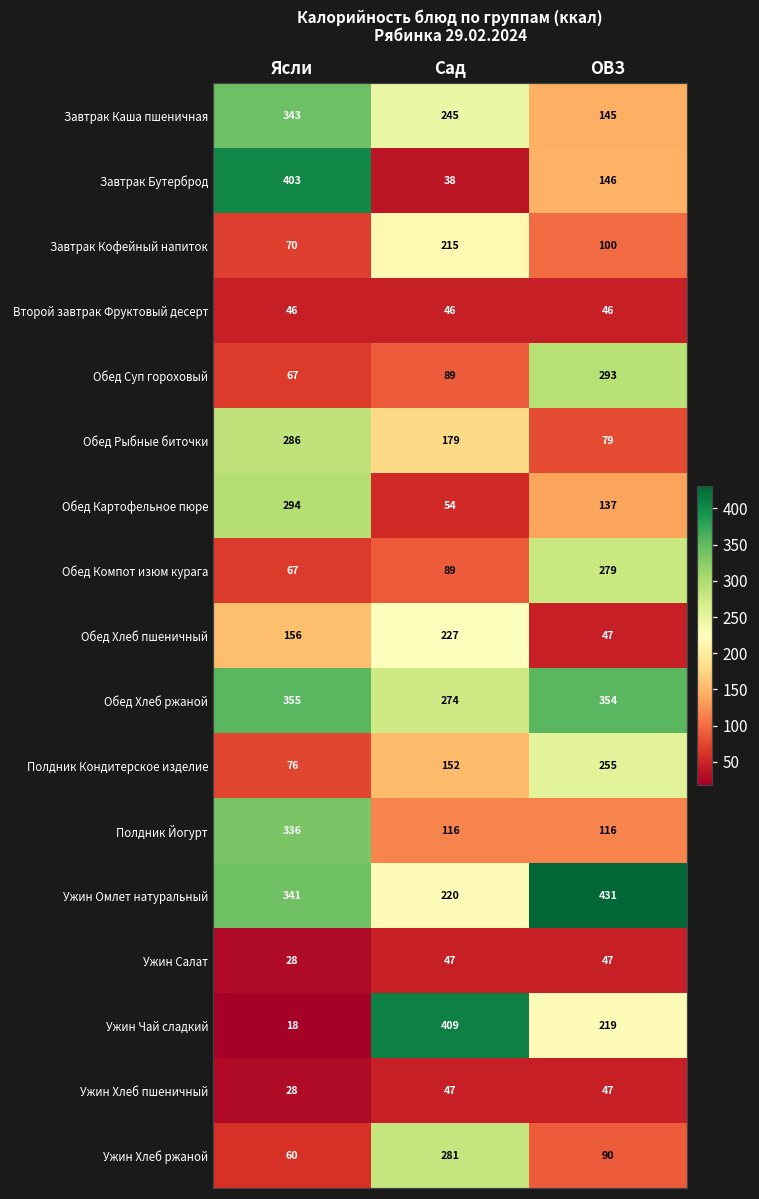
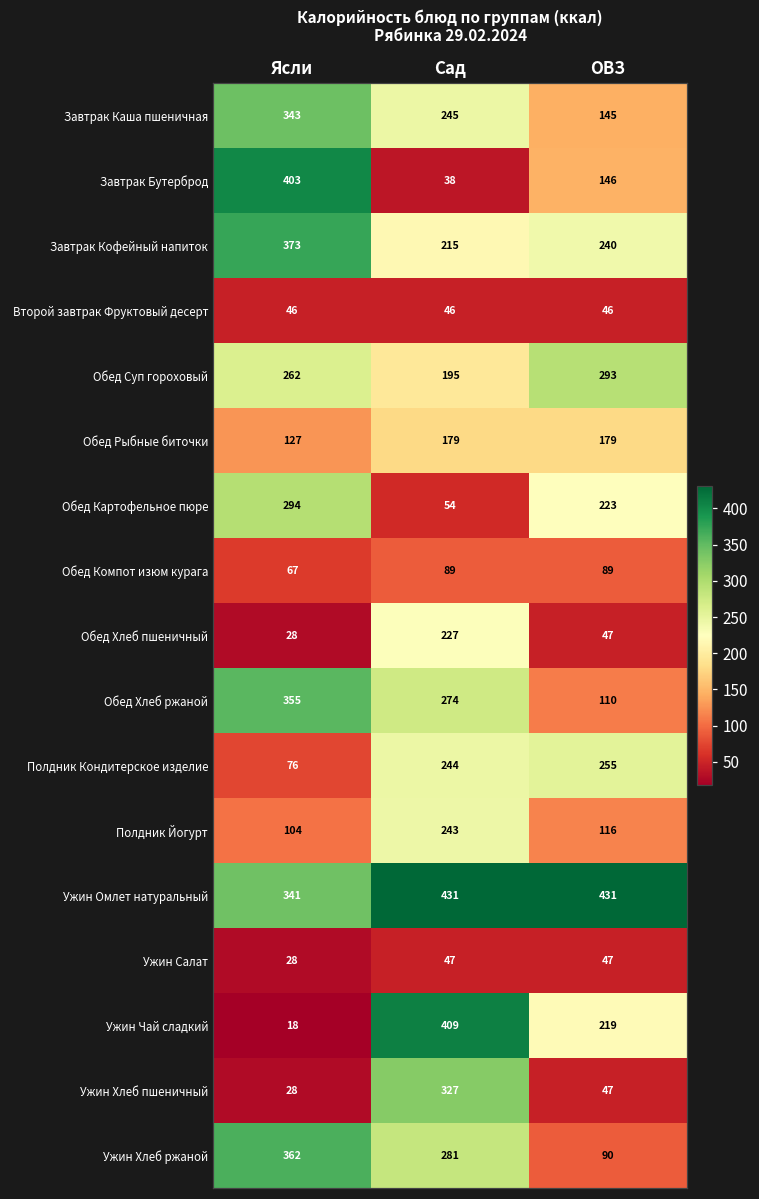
  {
    "Завтрак Каша пшеничная": {
      "Ясли": 343,
      "Сад": 245,
      "ОВЗ": 145
    },
    "Завтрак Бутерброд": {
      "Ясли": 403,
      "Сад": 38,
      "ОВЗ": 146
    },
    "Завтрак Кофейный напиток": {
-     "Ясли": 70,
+     "Ясли": 373,
      "Сад": 215,
-     "ОВЗ": 100
+     "ОВЗ": 240
    },
    "Второй завтрак Фруктовый десерт": {
      "Ясли": 46,
      "Сад": 46,
      "ОВЗ": 46
    },
    "Обед Суп гороховый": {
-     "Ясли": 67,
-     "Сад": 89,
+     "Ясли": 262,
+     "Сад": 195,
      "ОВЗ": 293
    },
    "Обед Рыбные биточки": {
-     "Ясли": 286,
+     "Ясли": 127,
      "Сад": 179,
-     "ОВЗ": 79
+     "ОВЗ": 179
    },
    "Обед Картофельное пюре": {
      "Ясли": 294,
      "Сад": 54,
-     "ОВЗ": 137
+     "ОВЗ": 223
    },
    "Обед Компот изюм курага": {
      "Ясли": 67,
      "Сад": 89,
-     "ОВЗ": 279
+     "ОВЗ": 89
    },
    "Обед Хлеб пшеничный": {
-     "Ясли": 156,
+     "Ясли": 28,
      "Сад": 227,
      "ОВЗ": 47
    },
    "Обед Хлеб ржаной": {
      "Ясли": 355,
      "Сад": 274,
-     "ОВЗ": 354
+     "ОВЗ": 110
    },
    "Полдник Кондитерское изделие": {
      "Ясли": 76,
-     "Сад": 152,
+     "Сад": 244,
      "ОВЗ": 255
    },
    "Полдник Йогурт": {
-     "Ясли": 336,
-     "Сад": 116,
+     "Ясли": 104,
+     "Сад": 243,
      "ОВЗ": 116
    },
    "Ужин Омлет натуральный": {
      "Ясли": 341,
-     "Сад": 220,
+     "Сад": 431,
      "ОВЗ": 431
    },
    "Ужин Салат": {
      "Ясли": 28,
      "Сад": 47,
      "ОВЗ": 47
    },
    "Ужин Чай сладкий": {
      "Ясли": 18,
      "Сад": 409,
      "ОВЗ": 219
    },
    "Ужин Хлеб пшеничный": {
      "Ясли": 28,
-     "Сад": 47,
+     "Сад": 327,
      "ОВЗ": 47
    },
    "Ужин Хлеб ржаной": {
-     "Ясли": 60,
+     "Ясли": 362,
      "Сад": 281,
      "ОВЗ": 90
    }
  }
